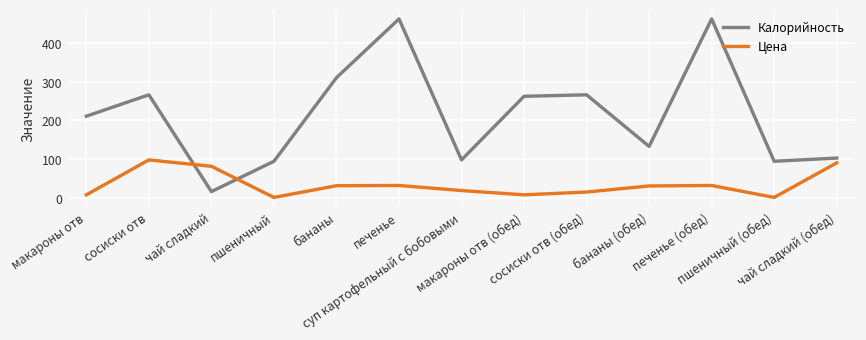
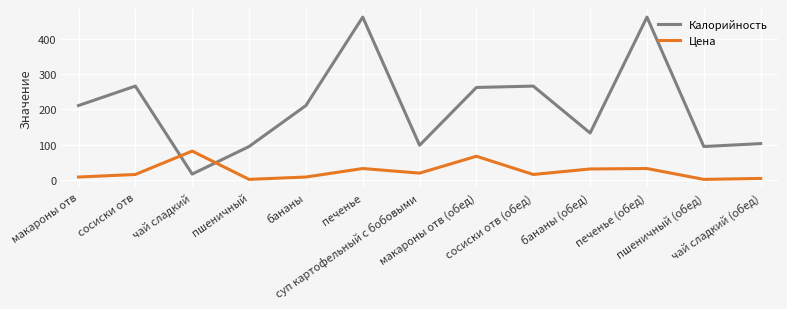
  {
    "Калорийность": {
      "макароны отв": 210,
      "сосиски отв": 270,
      "чай сладкий": 20,
      "пшеничный": 100,
-     "бананы": 310,
+     "бананы": 210,
      "печенье": 460,
      "суп картофельный с бобовыми": 100,
      "макароны отв (обед)": 260,
      "сосиски отв (обед)": 270,
      "бананы (обед)": 130,
      "печенье (обед)": 460,
      "пшеничный (обед)": 100,
      "чай сладкий (обед)": 100
    },
    "Цена": {
      "макароны отв": 10,
-     "сосиски отв": 100,
+     "сосиски отв": 20,
      "чай сладкий": 80,
      "пшеничный": 0,
-     "бананы": 30,
+     "бананы": 10,
      "печенье": 30,
      "суп картофельный с бобовыми": 20,
-     "макароны отв (обед)": 10,
+     "макароны отв (обед)": 70,
      "сосиски отв (обед)": 20,
      "бананы (обед)": 30,
      "печенье (обед)": 30,
      "пшеничный (обед)": 0,
-     "чай сладкий (обед)": 90
+     "чай сладкий (обед)": 10
    }
  }
